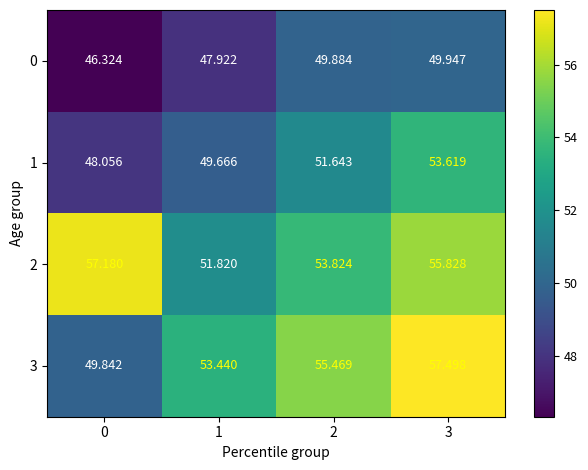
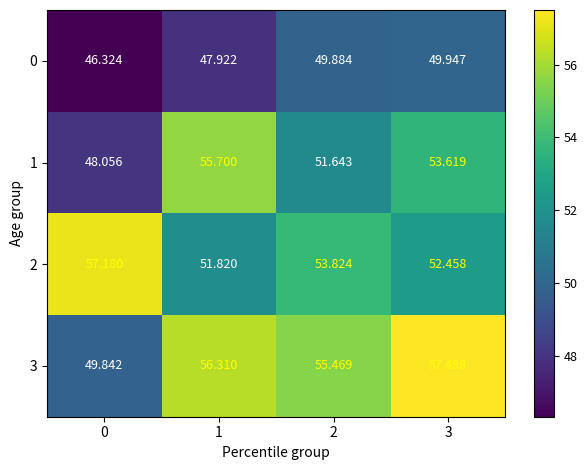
  {
    "0": {
      "0": 46.324,
      "1": 47.922,
      "2": 49.884,
      "3": 49.947
    },
    "1": {
      "0": 48.056,
-     "1": 49.666,
+     "1": 55.700,
      "2": 51.643,
      "3": 53.619
    },
    "2": {
      "1": 51.820,
      "2": 53.824,
-     "3": 55.828
+     "3": 52.458
    },
    "3": {
      "0": 49.842,
-     "1": 53.440,
+     "1": 56.310,
      "2": 55.469
    }
  }
